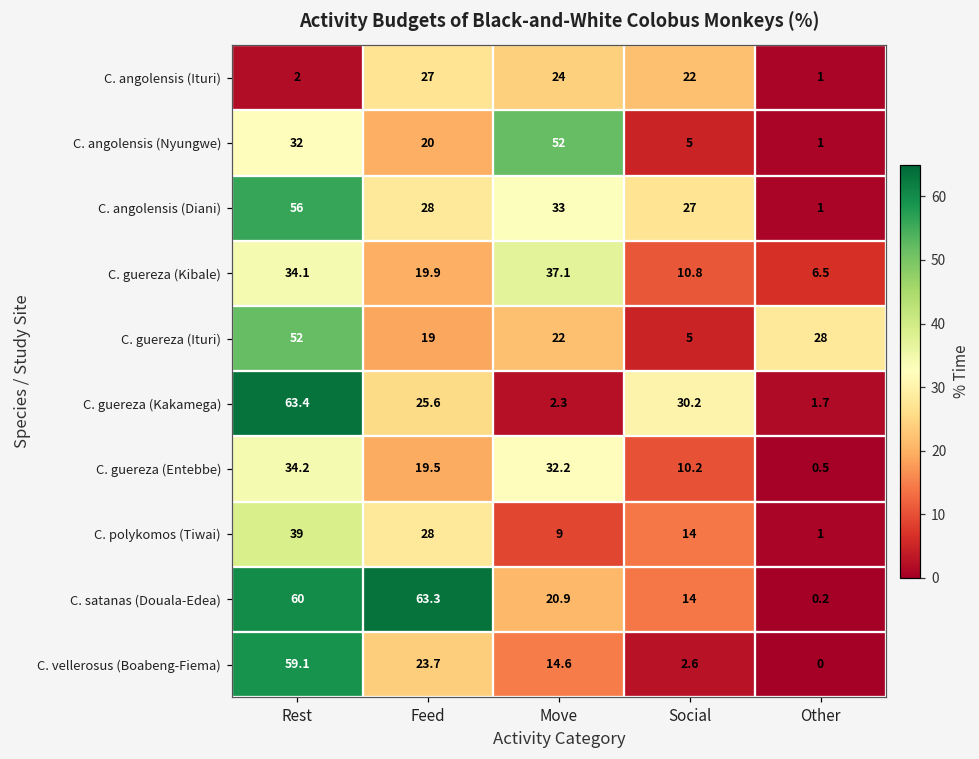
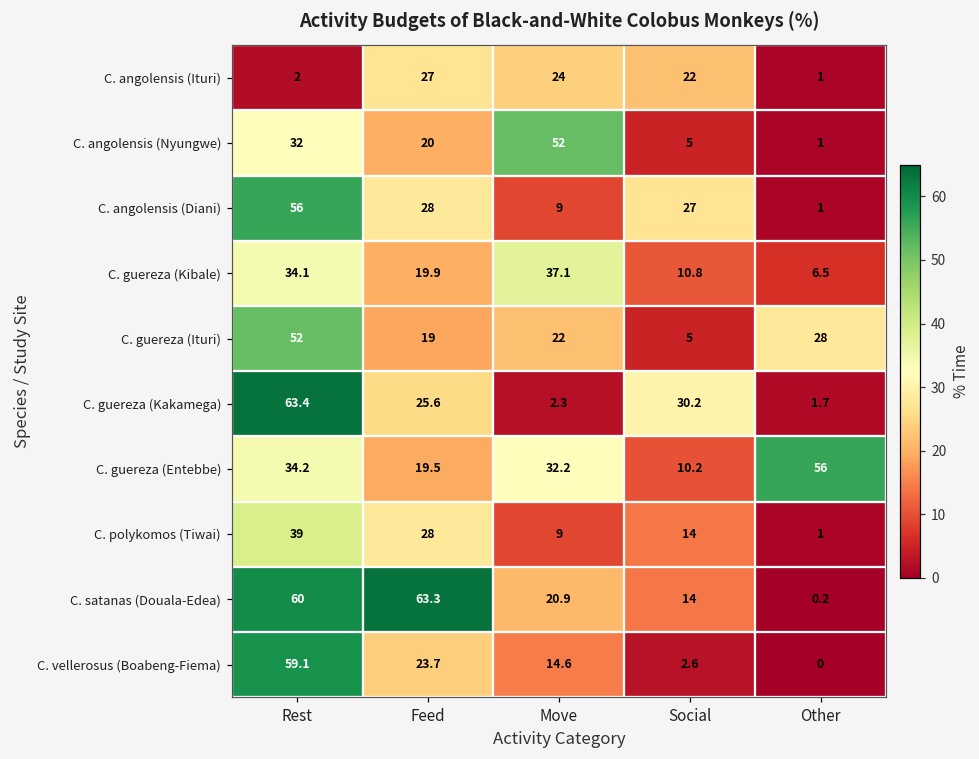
  {
    "C. angolensis (Ituri)": {
      "Rest": 2,
      "Feed": 27,
      "Move": 24,
      "Social": 22,
      "Other": 1
    },
    "C. angolensis (Nyungwe)": {
      "Rest": 32,
      "Feed": 20,
      "Move": 52,
      "Social": 5,
      "Other": 1
    },
    "C. angolensis (Diani)": {
      "Rest": 56,
      "Feed": 28,
-     "Move": 33,
+     "Move": 9,
      "Social": 27,
      "Other": 1
    },
    "C. guereza (Kibale)": {
      "Rest": 34.1,
      "Feed": 19.9,
      "Move": 37.1,
      "Social": 10.8,
      "Other": 6.5
    },
    "C. guereza (Ituri)": {
      "Rest": 52,
      "Feed": 19,
      "Move": 22,
      "Social": 5,
      "Other": 28
    },
    "C. guereza (Kakamega)": {
      "Rest": 63.4,
      "Feed": 25.6,
      "Move": 2.3,
      "Social": 30.2,
      "Other": 1.7
    },
    "C. guereza (Entebbe)": {
      "Rest": 34.2,
      "Feed": 19.5,
      "Move": 32.2,
      "Social": 10.2,
-     "Other": 0.5
+     "Other": 56
    },
    "C. polykomos (Tiwai)": {
      "Rest": 39,
      "Feed": 28,
      "Move": 9,
      "Social": 14,
      "Other": 1
    },
    "C. satanas (Douala-Edea)": {
      "Rest": 60,
      "Feed": 63.3,
      "Move": 20.9,
      "Social": 14,
      "Other": 0.2
    },
    "C. vellerosus (Boabeng-Fiema)": {
      "Rest": 59.1,
      "Feed": 23.7,
      "Move": 14.6,
      "Social": 2.6,
      "Other": 0
    }
  }
